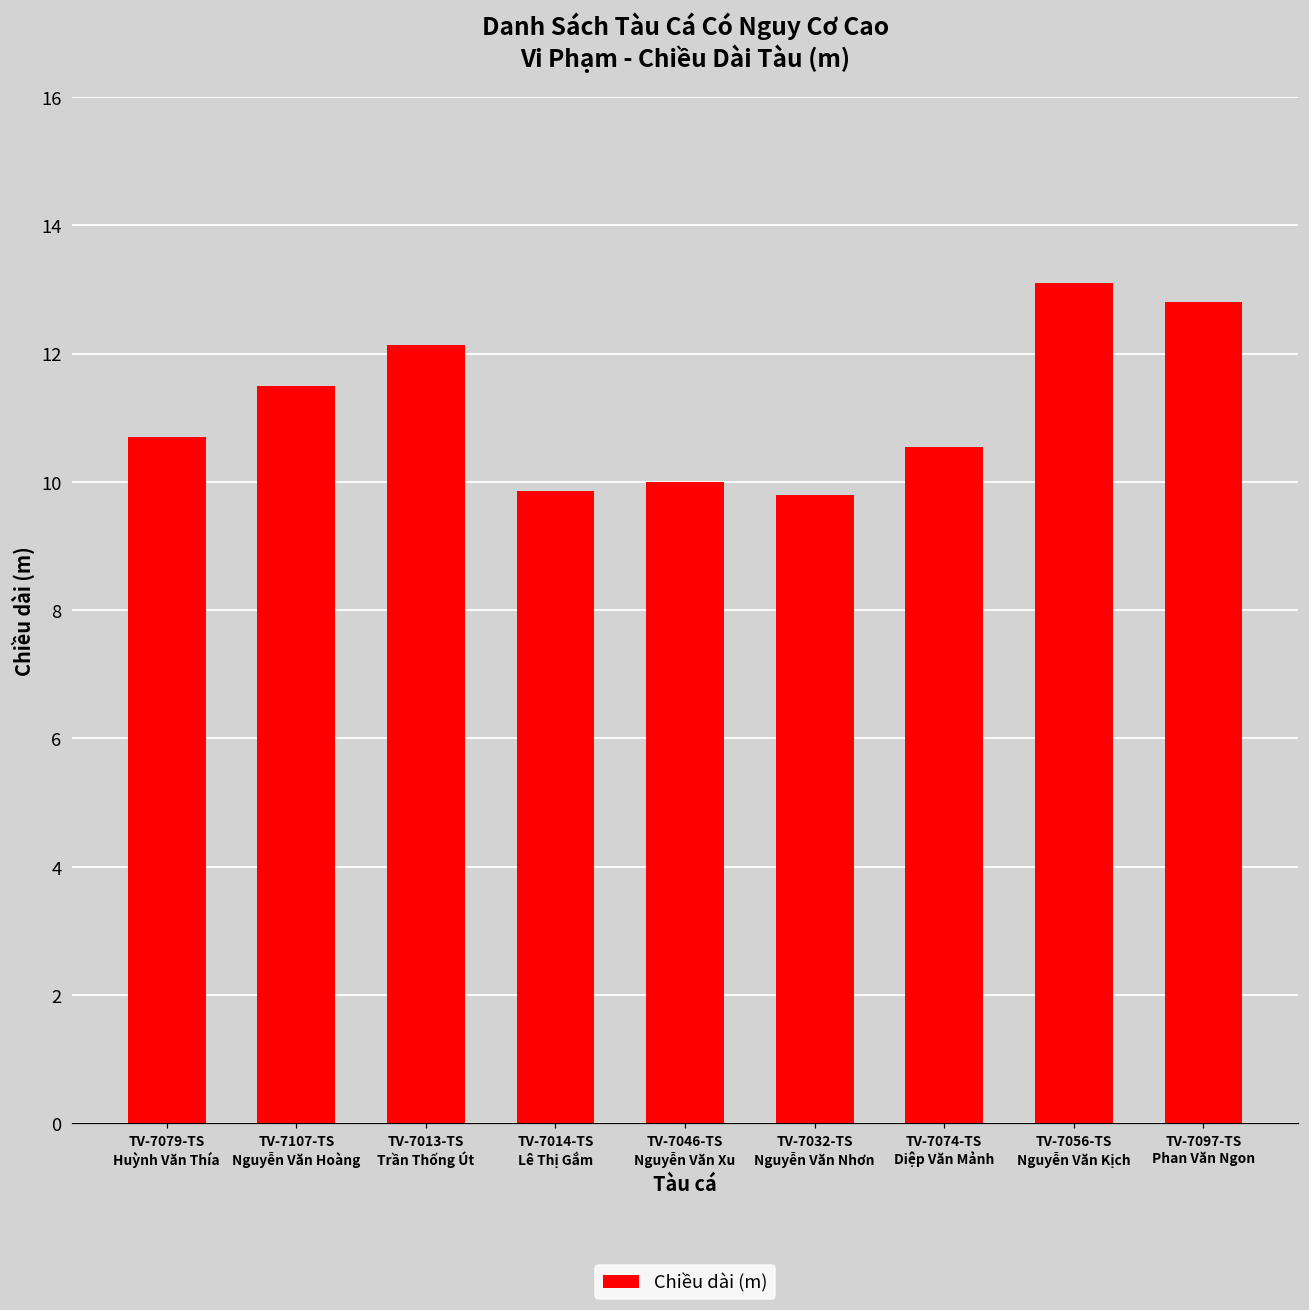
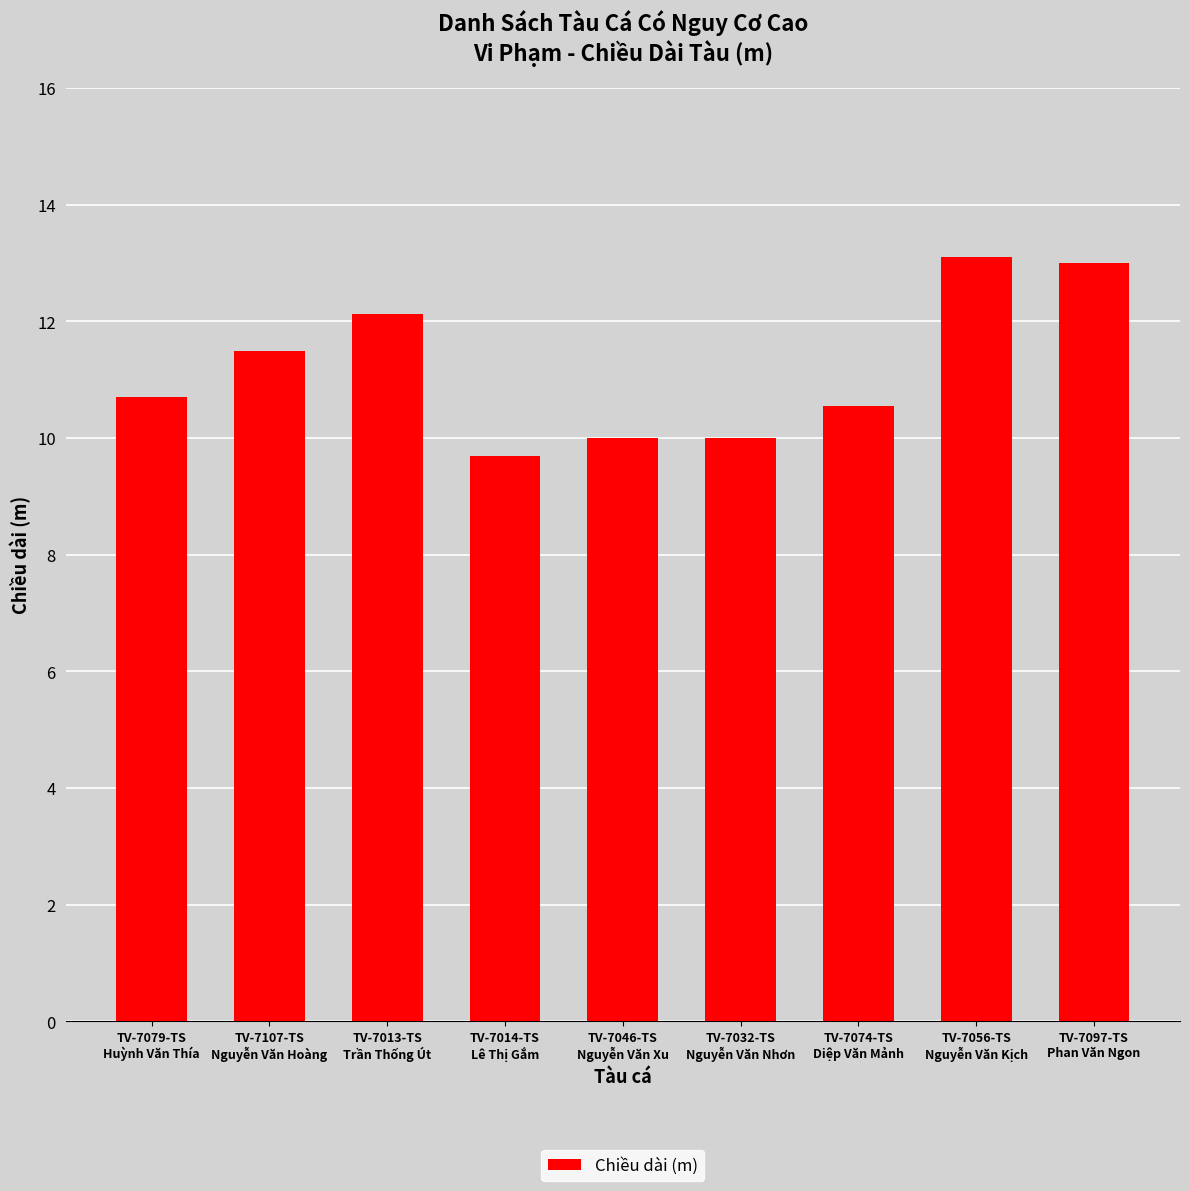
  {
    "TV-7079-TS Huỳnh Văn Thía": 10.7,
    "TV-7107-TS Nguyễn Văn Hoàng": 11.5,
    "TV-7013-TS Trần Thống Út": 12.1,
-   "TV-7014-TS Lê Thị Gắm": 9.9,
+   "TV-7014-TS Lê Thị Gắm": 9.7,
    "TV-7046-TS Nguyễn Văn Xu": 10.0,
-   "TV-7032-TS Nguyễn Văn Nhơn": 9.8,
+   "TV-7032-TS Nguyễn Văn Nhơn": 10.0,
    "TV-7074-TS Diệp Văn Mảnh": 10.6,
    "TV-7056-TS Nguyễn Văn Kịch": 13.1,
-   "TV-7097-TS Phan Văn Ngon": 12.8
+   "TV-7097-TS Phan Văn Ngon": 13.0
  }
